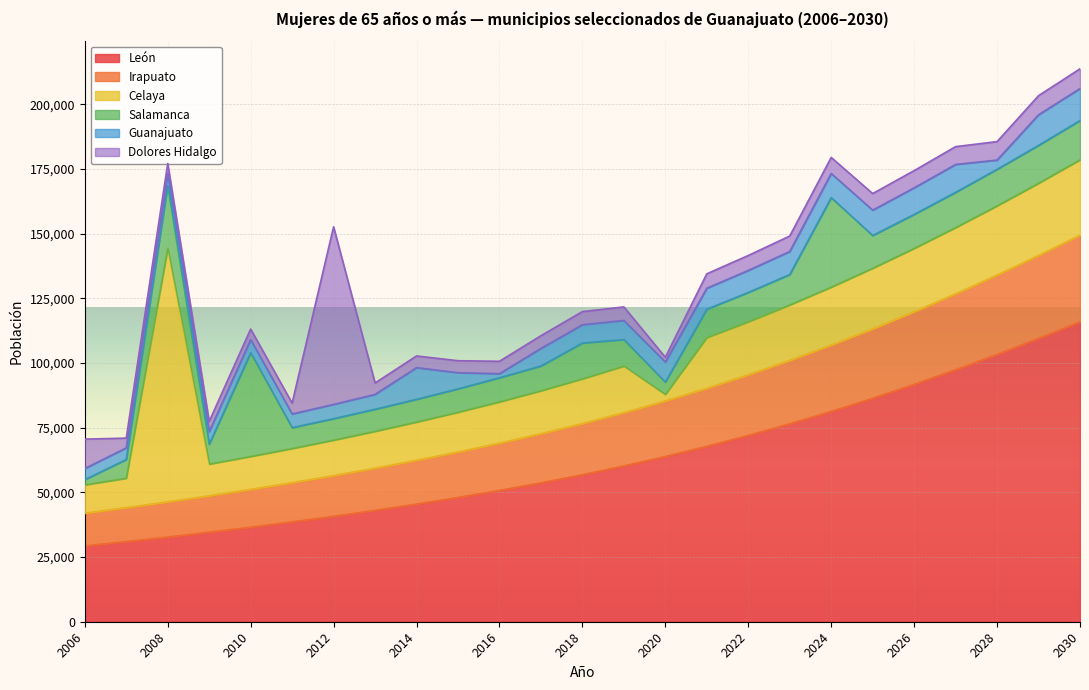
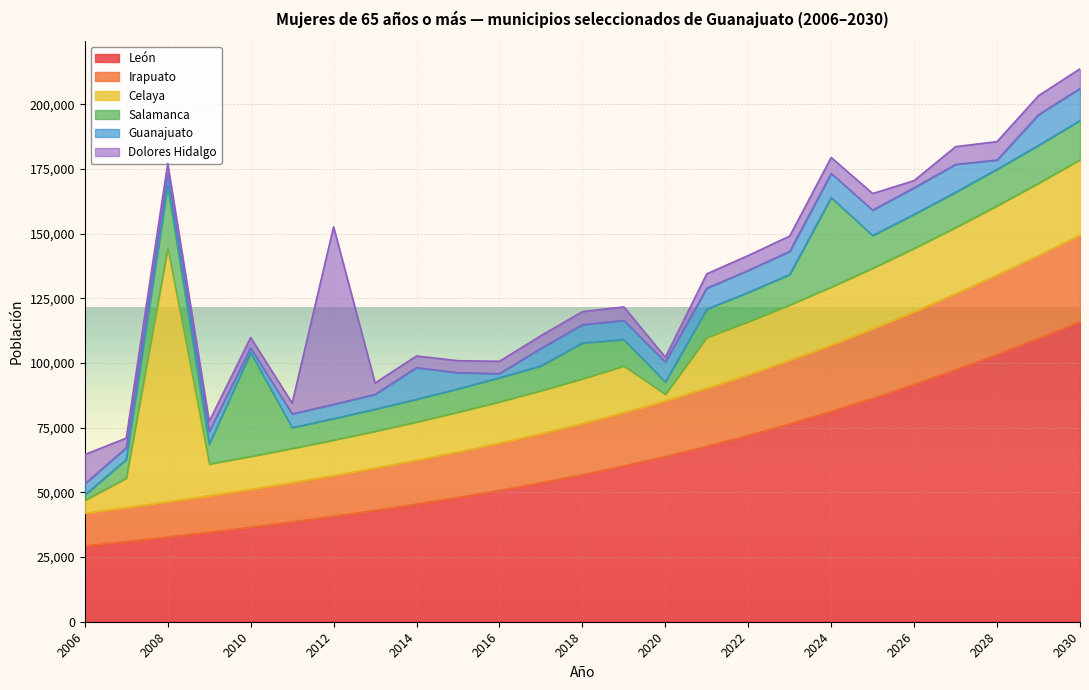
  {
    "Celaya": {
-     "2006": "11,000",
+     "2006": "5,000",
      "2008": "98,000",
      "2010": "13,000",
      "2012": "14,000",
      "2014": "15,000",
      "2016": "16,000",
      "2018": "17,000",
      "2020": "3,000",
      "2022": "21,000",
      "2024": "22,000",
      "2026": "25,000",
      "2028": "27,000",
      "2030": "29,000"
    },
    "Salamanca": {
      "2006": "2,000",
      "2008": "24,000",
      "2010": "40,000",
      "2012": "8,000",
      "2014": "9,000",
      "2016": "9,000",
      "2018": "14,000",
      "2020": "5,000",
      "2022": "11,000",
      "2024": "35,000",
      "2026": "13,000",
      "2028": "14,000",
      "2030": "15,000"
    },
    "Guanajuato": {
      "2006": "4,000",
      "2008": "5,000",
-     "2010": "5,000",
+     "2010": "2,000",
      "2012": "6,000",
      "2014": "12,000",
      "2016": "2,000",
      "2018": "7,000",
      "2020": "8,000",
      "2022": "9,000",
      "2024": "9,000",
      "2026": "10,000",
      "2028": "4,000",
      "2030": "12,000"
    },
    "Dolores Hidalgo": {
      "2006": "11,000",
      "2010": "4,000",
      "2012": "69,000",
      "2014": "5,000",
      "2016": "5,000",
      "2018": "5,000",
      "2020": "2,000",
      "2022": "6,000",
      "2024": "6,000",
-     "2026": "7,000",
+     "2026": "3,000",
      "2028": "7,000",
      "2030": "8,000"
    }
  }
